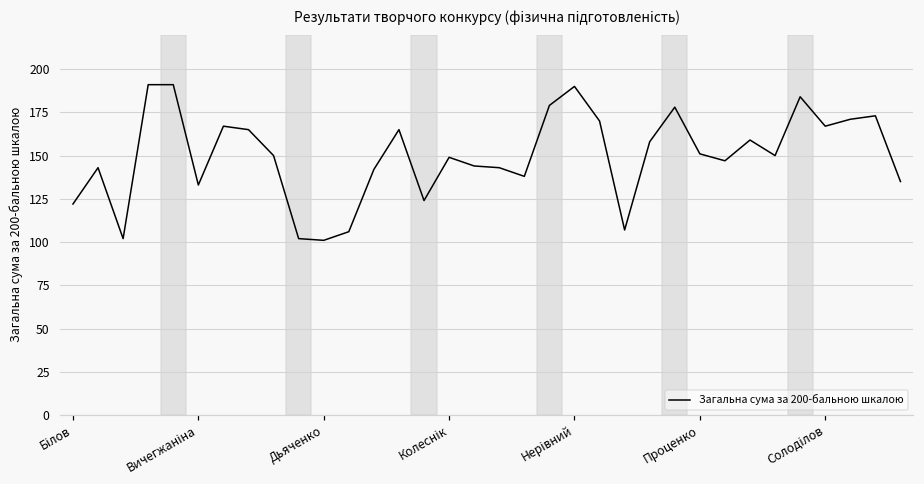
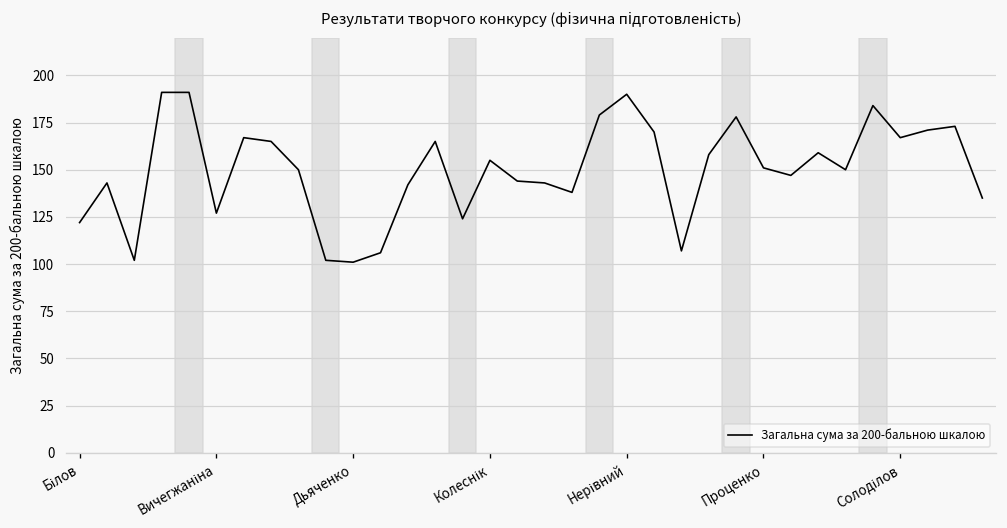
  {
    "Білов": 122,
-   "Вичегжаніна": 133,
+   "Вичегжаніна": 127,
    "Дьяченко": 101,
-   "Колеснік": 149,
+   "Колеснік": 155,
    "Нерівний": 190,
    "Проценко": 151,
    "Солоділов": 167
  }
